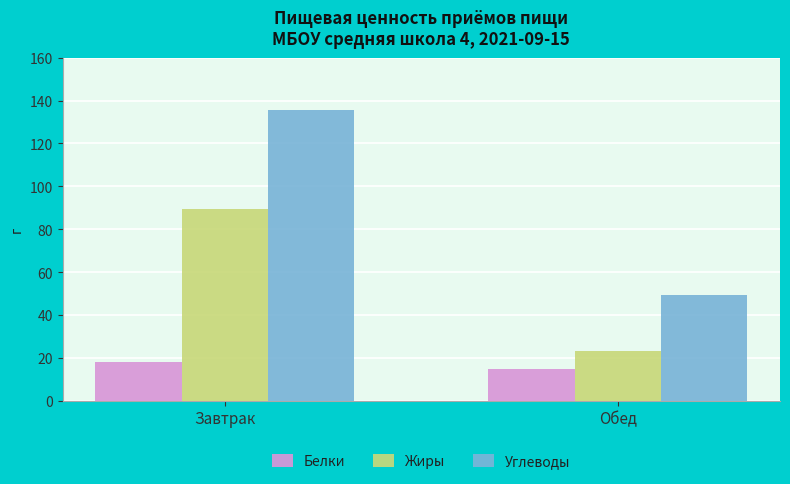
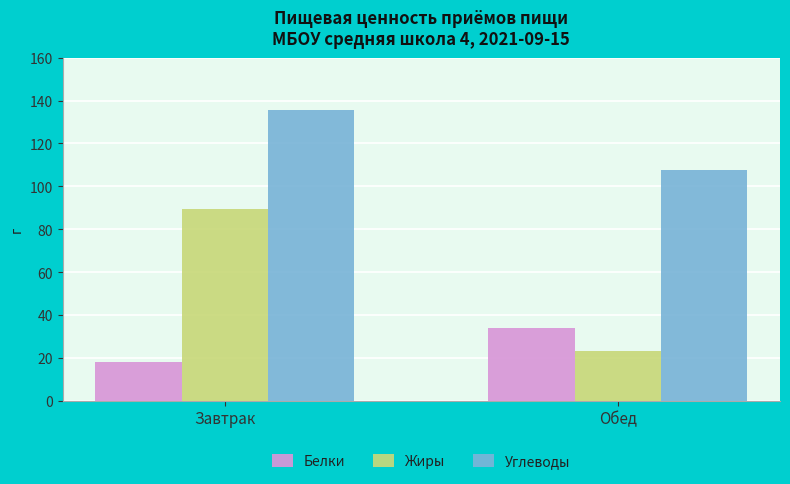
  {
    "Белки": {
      "Завтрак": 18,
-     "Обед": 15
+     "Обед": 34
    },
    "Жиры": {
      "Завтрак": 89,
      "Обед": 23
    },
    "Углеводы": {
      "Завтрак": 136,
-     "Обед": 49
+     "Обед": 108
    }
  }
